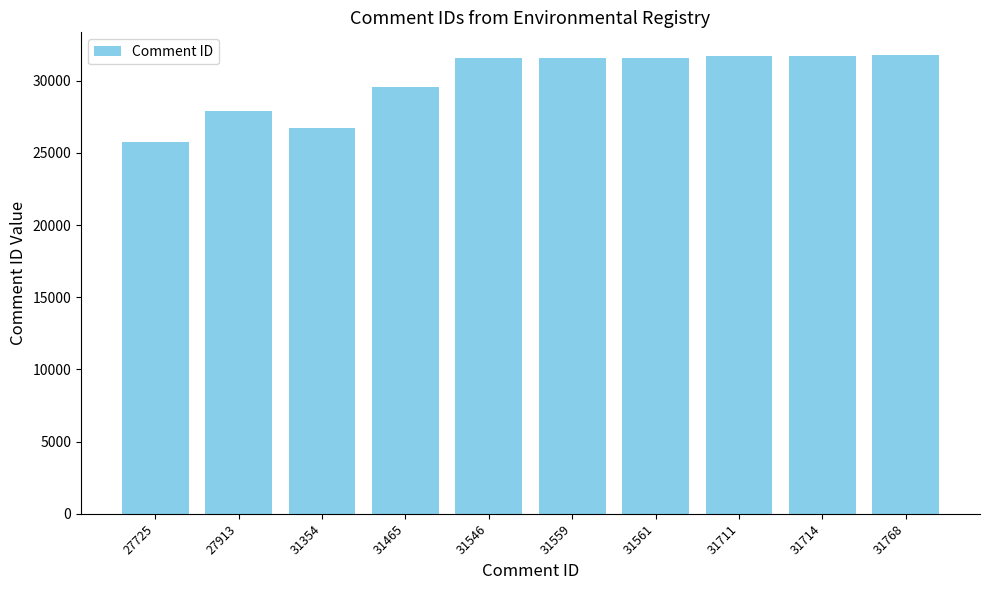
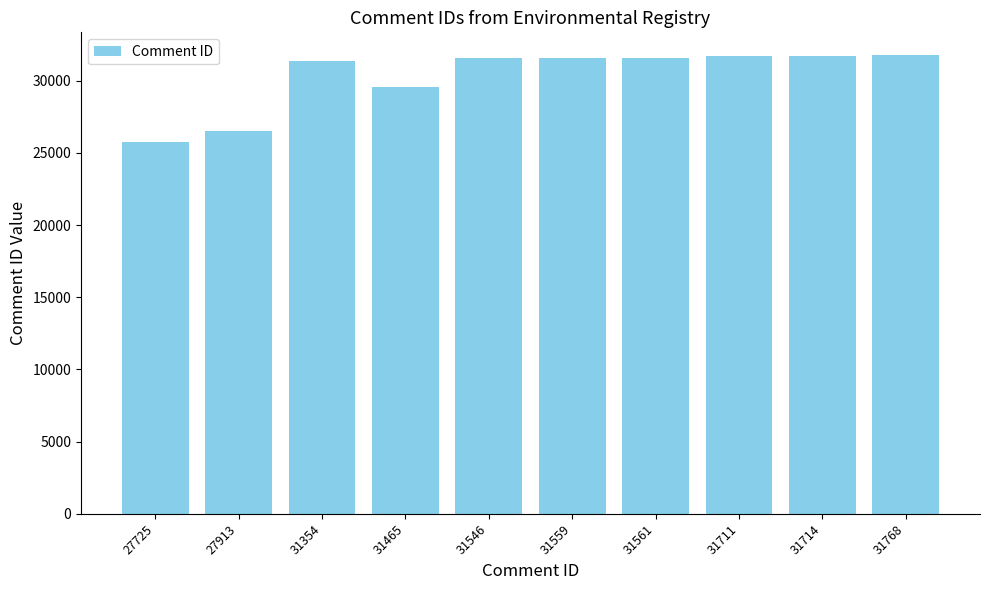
  {
    "27725": 25800,
-   "27913": 27900,
-   "31354": 26700,
+   "27913": 26500,
+   "31354": 31400,
    "31465": 29600,
    "31546": 31500,
    "31559": 31600,
    "31561": 31600,
    "31711": 31700,
    "31714": 31700,
    "31768": 31800
  }
